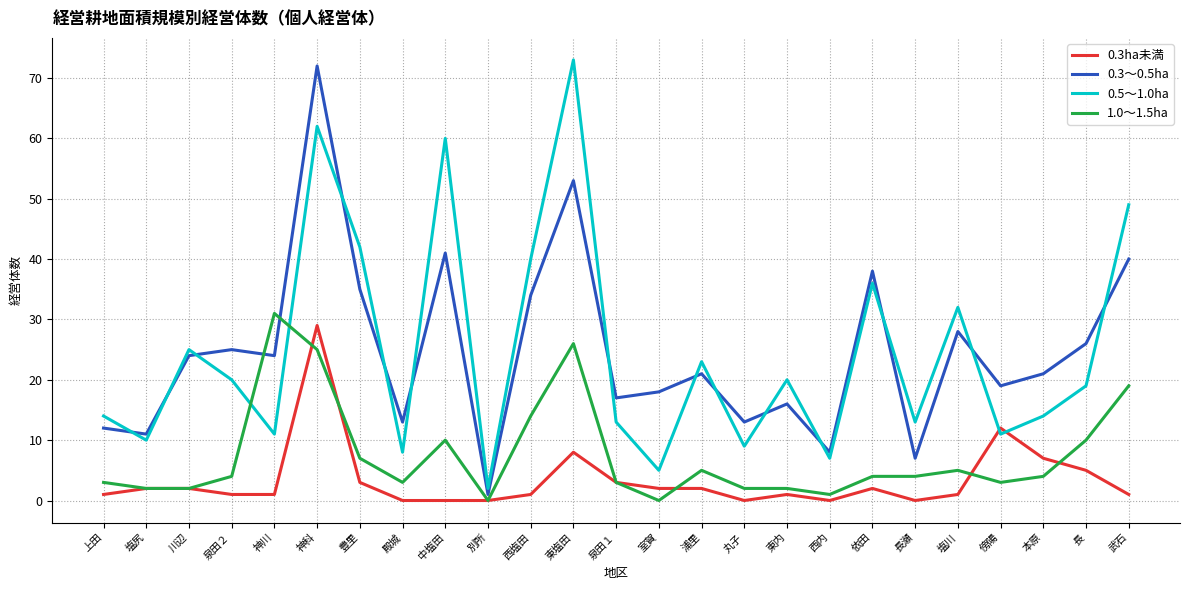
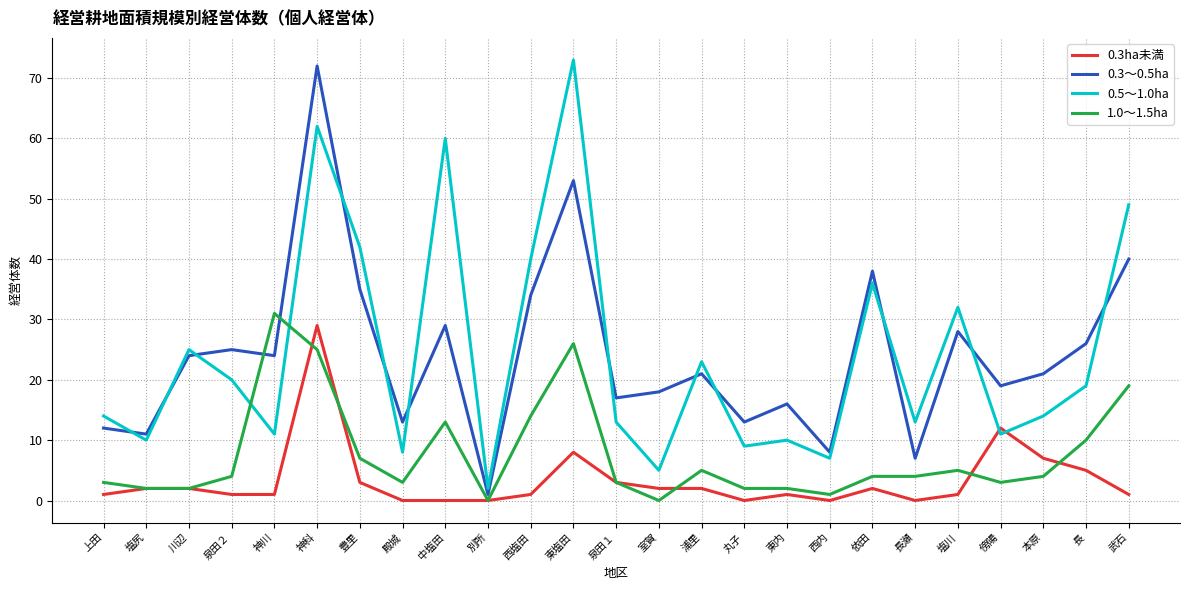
  {
    "0.3ha未満": {
      "上田": 1,
      "泉田２": 1,
      "神川": 1,
      "神科": 29,
      "豊里": 3,
      "殿城": 0,
      "中塩田": 0,
      "西塩田": 1,
      "東塩田": 8,
      "室賀": 2,
      "浦里": 2,
      "丸子": 0,
      "東内": 1,
      "西内": 0,
      "依田": 2,
      "長瀬": 0,
      "塩川": 1,
      "傍陽": 12,
      "本原": 7,
      "長": 5,
      "武石": 1
    },
    "0.3～0.5ha": {
      "上田": 12,
      "塩尻": 11,
      "川辺": 24,
      "泉田２": 25,
      "神川": 24,
      "神科": 72,
      "豊里": 35,
      "殿城": 13,
-     "中塩田": 41,
+     "中塩田": 29,
      "別所": 1,
      "西塩田": 34,
      "東塩田": 53,
      "泉田１": 17,
      "室賀": 18,
      "浦里": 21,
      "丸子": 13,
      "東内": 16,
      "西内": 8,
      "依田": 38,
      "長瀬": 7,
      "塩川": 28,
      "傍陽": 19,
      "本原": 21,
      "長": 26,
      "武石": 40
    },
    "0.5～1.0ha": {
      "上田": 14,
      "塩尻": 10,
      "川辺": 25,
      "泉田２": 20,
      "神川": 11,
      "神科": 62,
      "豊里": 42,
      "殿城": 8,
      "中塩田": 60,
      "別所": 2,
      "西塩田": 40,
      "東塩田": 73,
      "泉田１": 13,
      "室賀": 5,
      "浦里": 23,
      "丸子": 9,
-     "東内": 20,
+     "東内": 10,
      "西内": 7,
      "依田": 36,
      "長瀬": 13,
      "塩川": 32,
      "傍陽": 11,
      "本原": 14,
      "長": 19,
      "武石": 49
    },
    "1.0～1.5ha": {
      "上田": 3,
      "泉田２": 4,
      "神川": 31,
      "神科": 25,
      "豊里": 7,
      "殿城": 3,
-     "中塩田": 10,
+     "中塩田": 13,
      "西塩田": 14,
      "東塩田": 26,
      "室賀": 0,
      "浦里": 5,
      "丸子": 2,
      "東内": 2,
      "西内": 1,
      "依田": 4,
      "長瀬": 4,
      "塩川": 5,
      "傍陽": 3,
      "本原": 4,
      "長": 10,
      "武石": 19
    }
  }
